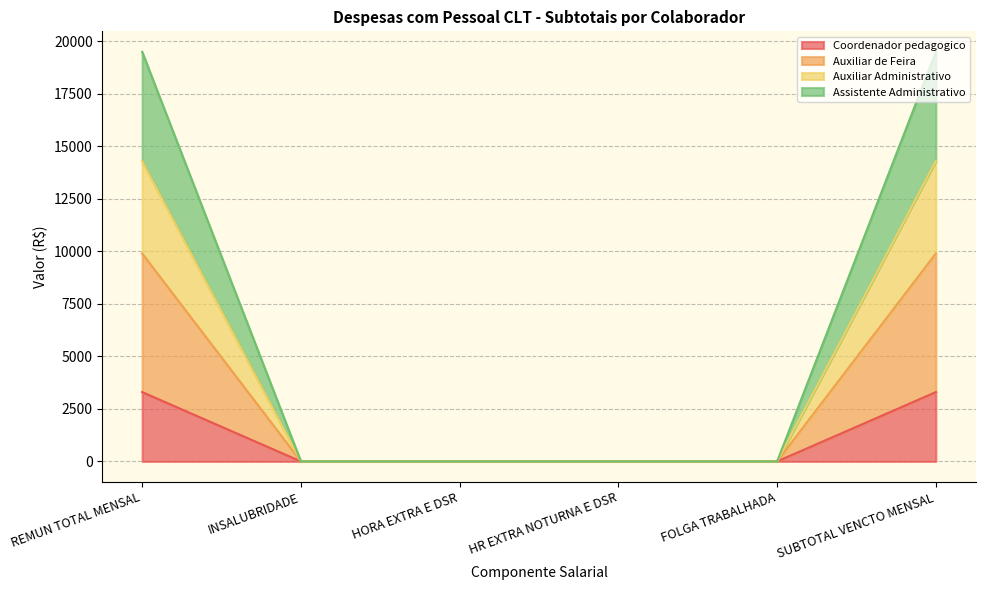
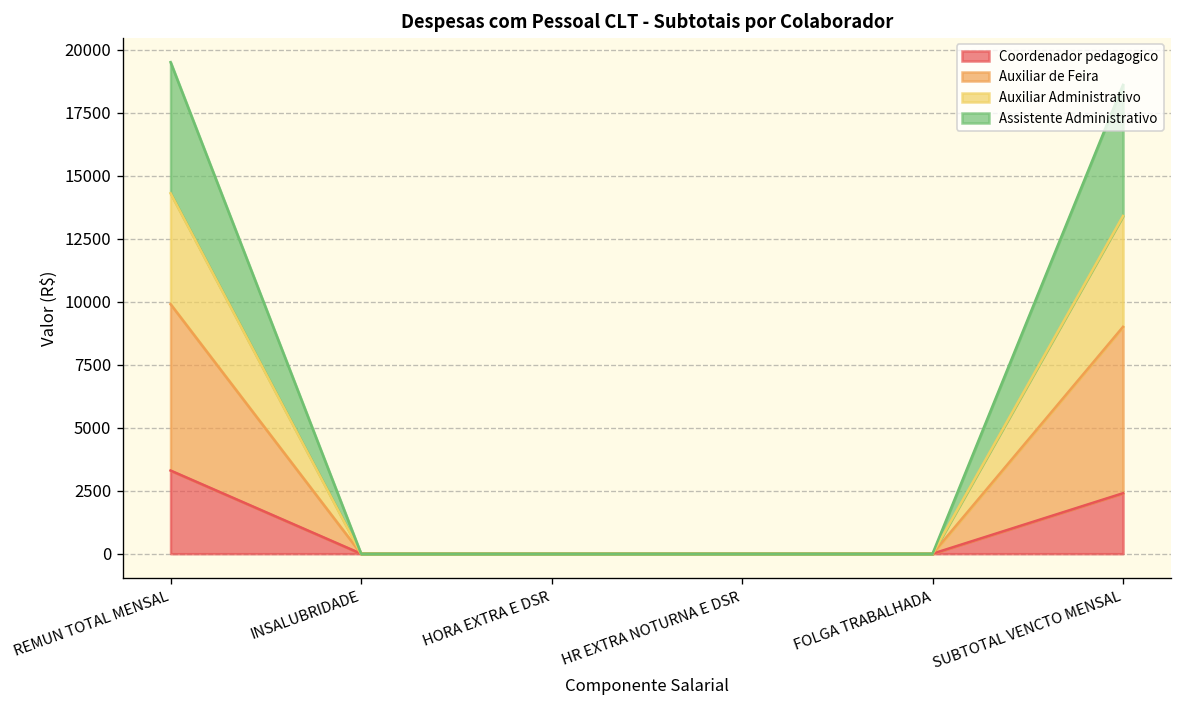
  {
    "Coordenador pedagogico": {
      "REMUN TOTAL MENSAL": 3300,
-     "SUBTOTAL VENCTO MENSAL": 3300
+     "SUBTOTAL VENCTO MENSAL": 2400
    },
    "Assistente Administrativo": {
      "REMUN TOTAL MENSAL": 5200
    }
  }
